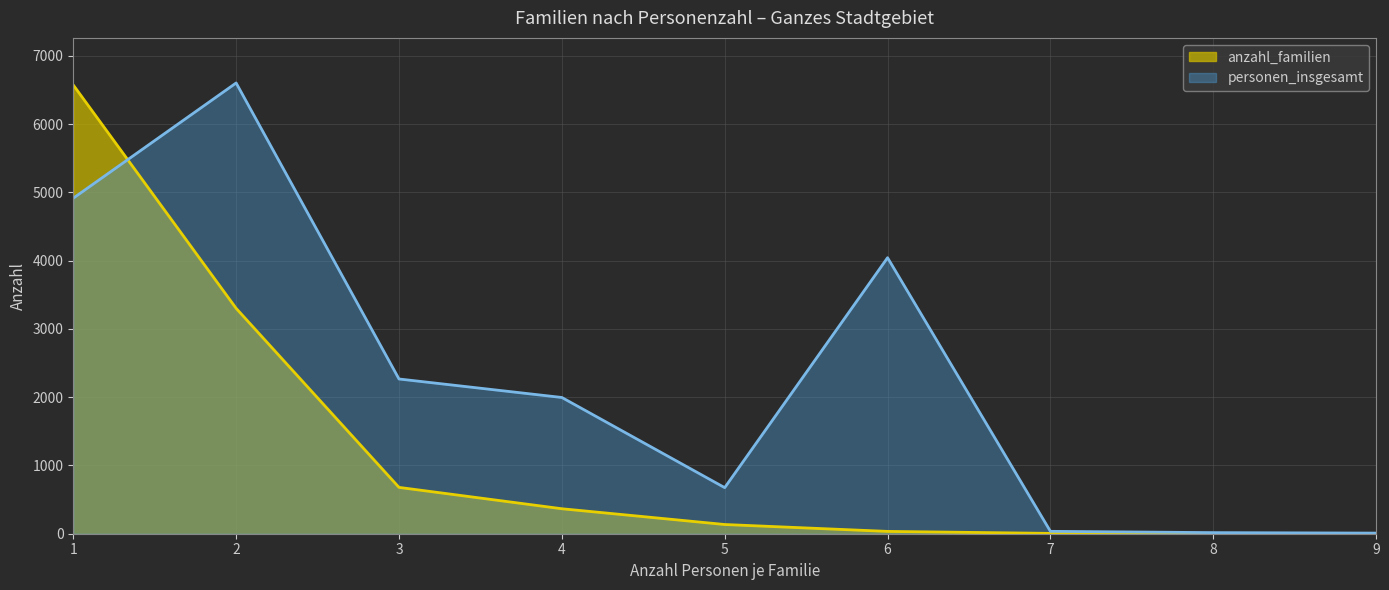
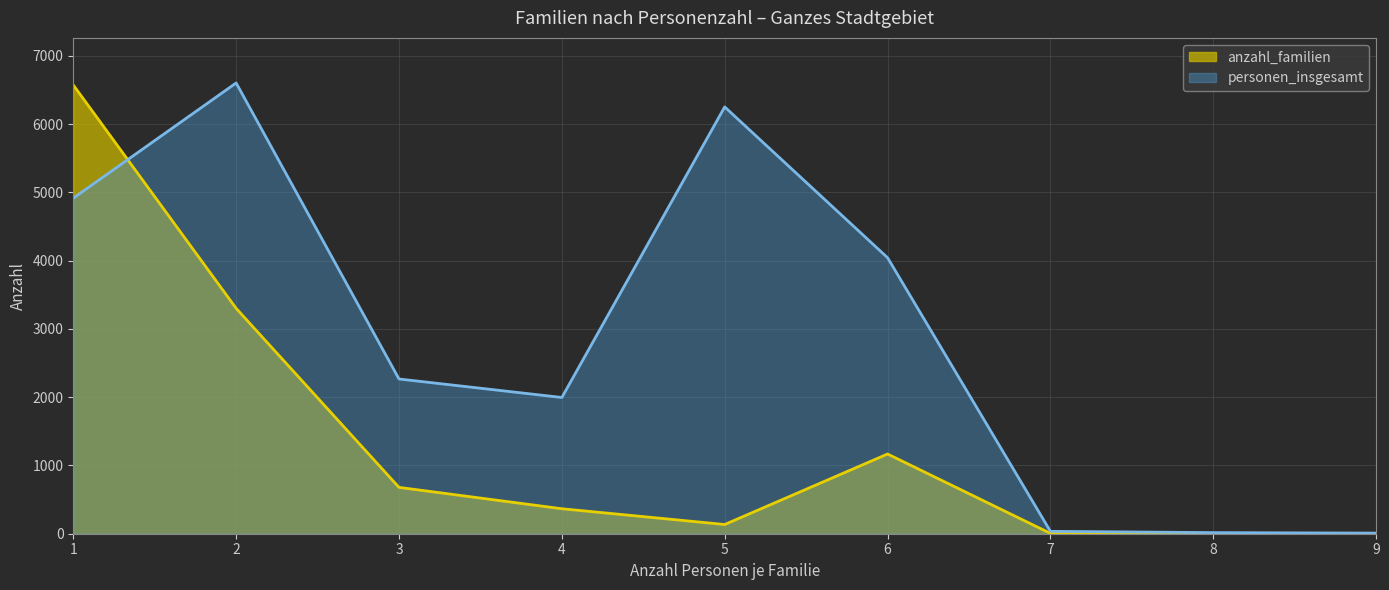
  {
    "anzahl_familien": {
      "1": 6600,
      "2": 3300,
      "3": 700,
      "4": 400,
      "5": 100,
-     "6": 0
+     "6": 1200
    },
    "personen_insgesamt": {
      "1": 4900,
      "2": 6600,
      "3": 2300,
      "4": 2000,
-     "5": 700,
+     "5": 6300,
      "6": 4000
    }
  }
